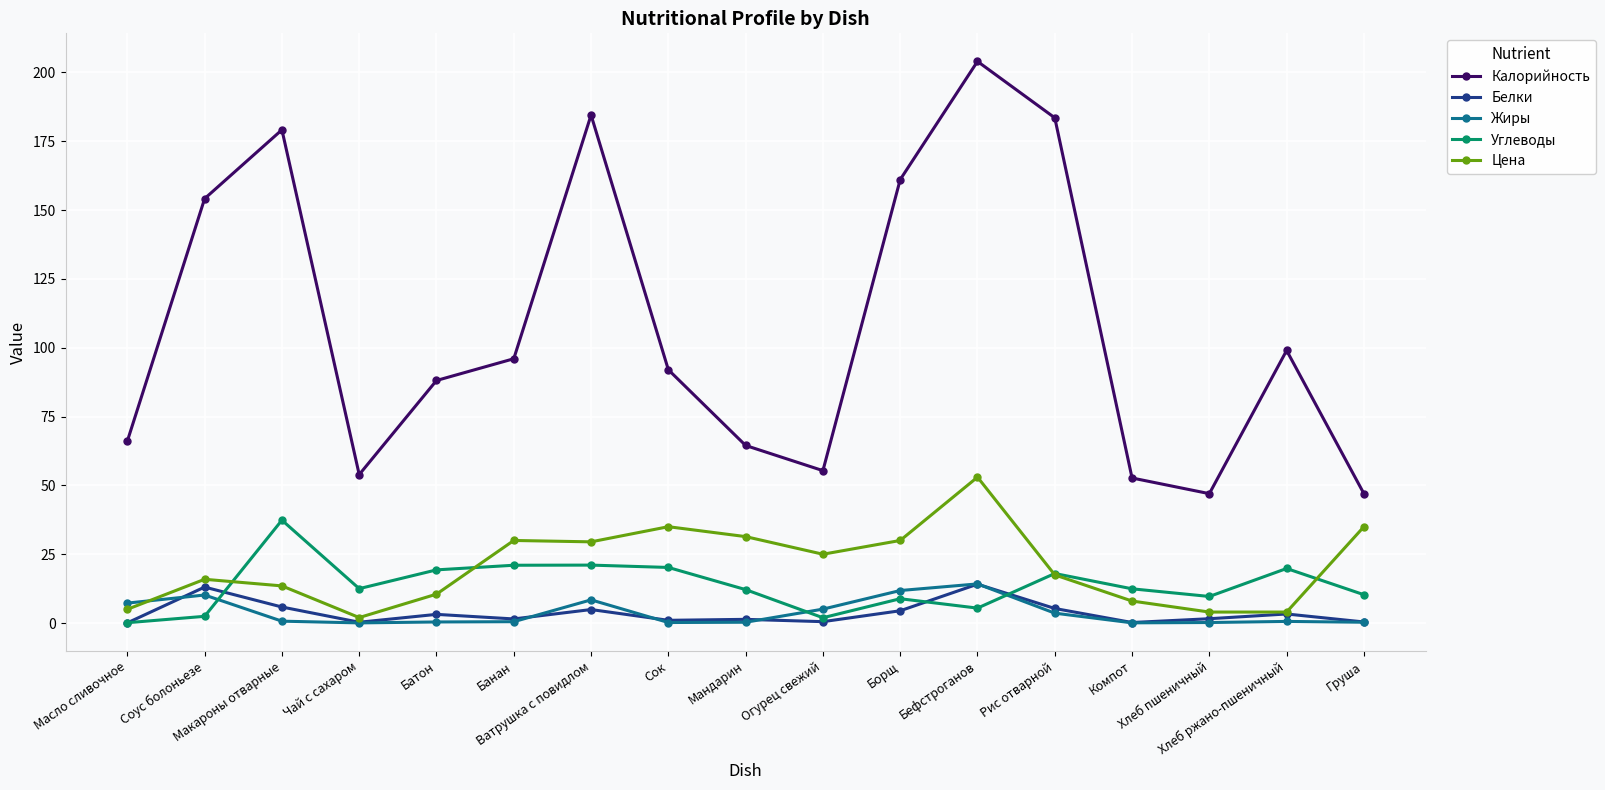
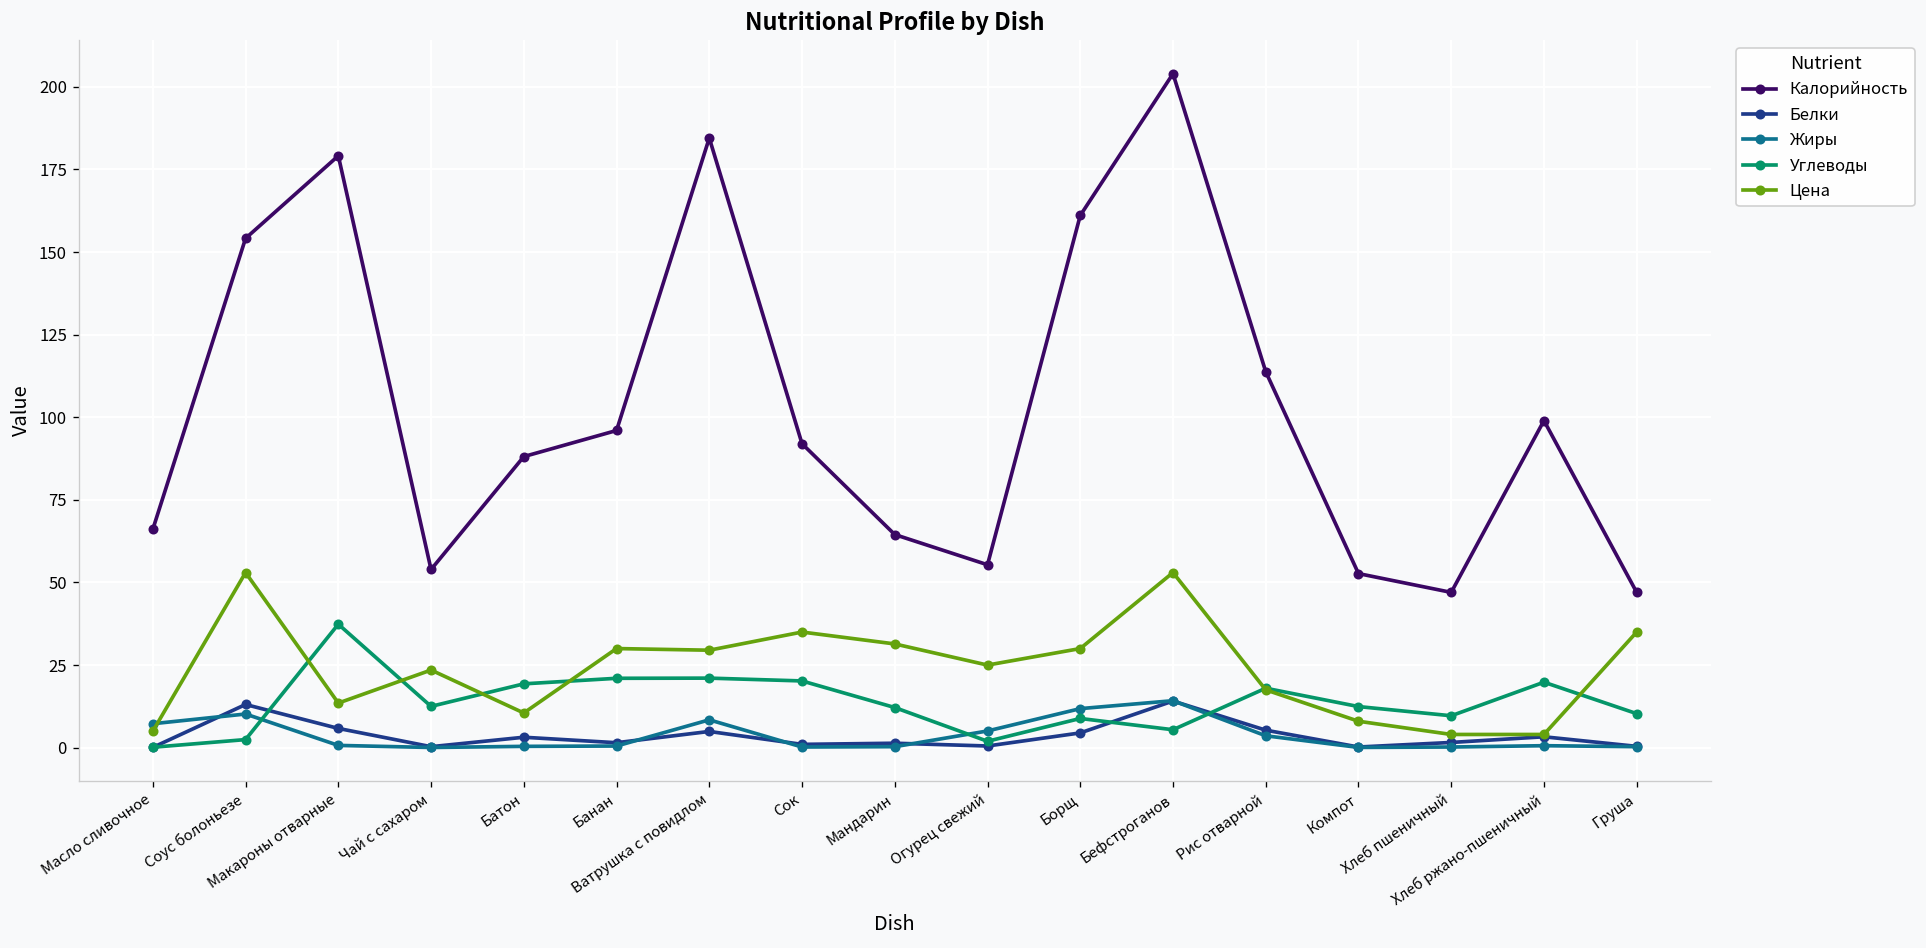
  {
    "Калорийность": {
      "Масло сливочное": 66,
      "Соус болоньезе": 154,
      "Макароны отварные": 179,
      "Чай с сахаром": 54,
      "Батон": 88,
      "Банан": 96,
      "Ватрушка с повидлом": 185,
      "Сок": 92,
      "Мандарин": 65,
      "Огурец свежий": 55,
      "Борщ": 161,
      "Бефстроганов": 204,
-     "Рис отварной": 184,
+     "Рис отварной": 114,
      "Компот": 53,
      "Хлеб пшеничный": 47,
      "Хлеб ржано-пшеничный": 99,
      "Груша": 47
    },
    "Белки": {
      "Соус болоньезе": 13,
      "Макароны отварные": 6,
      "Батон": 3,
      "Банан": 2,
      "Ватрушка с повидлом": 5,
      "Мандарин": 1,
      "Огурец свежий": 1,
      "Борщ": 4,
      "Рис отварной": 5,
      "Хлеб пшеничный": 2
    },
    "Цена": {
      "Масло сливочное": 5,
-     "Соус болоньезе": 16,
+     "Соус болоньезе": 53,
      "Макароны отварные": 14,
-     "Чай с сахаром": 2,
+     "Чай с сахаром": 24,
      "Батон": 11,
      "Банан": 30,
      "Ватрушка с повидлом": 30,
      "Сок": 35,
      "Мандарин": 31,
      "Огурец свежий": 25,
      "Борщ": 30,
      "Бефстроганов": 53,
      "Компот": 8,
      "Хлеб пшеничный": 4,
      "Груша": 35
    }
  }
